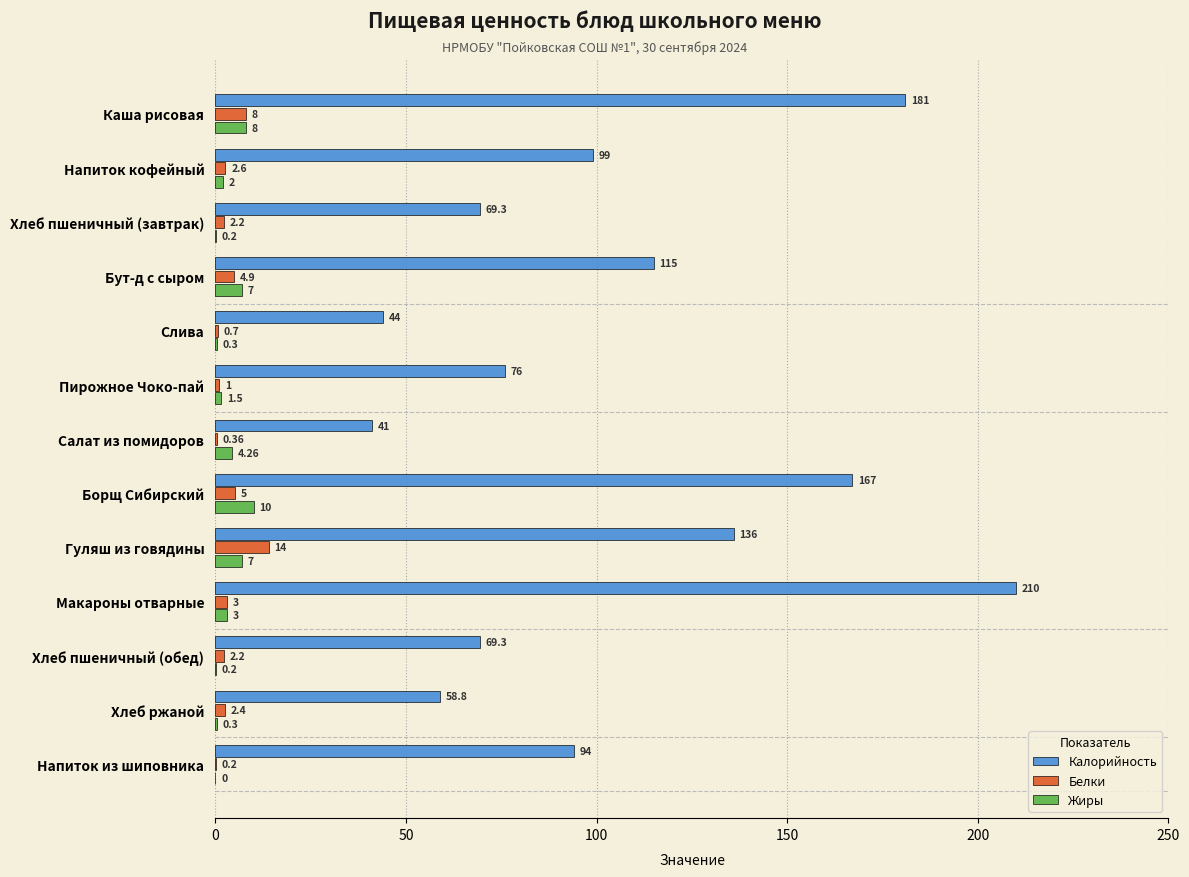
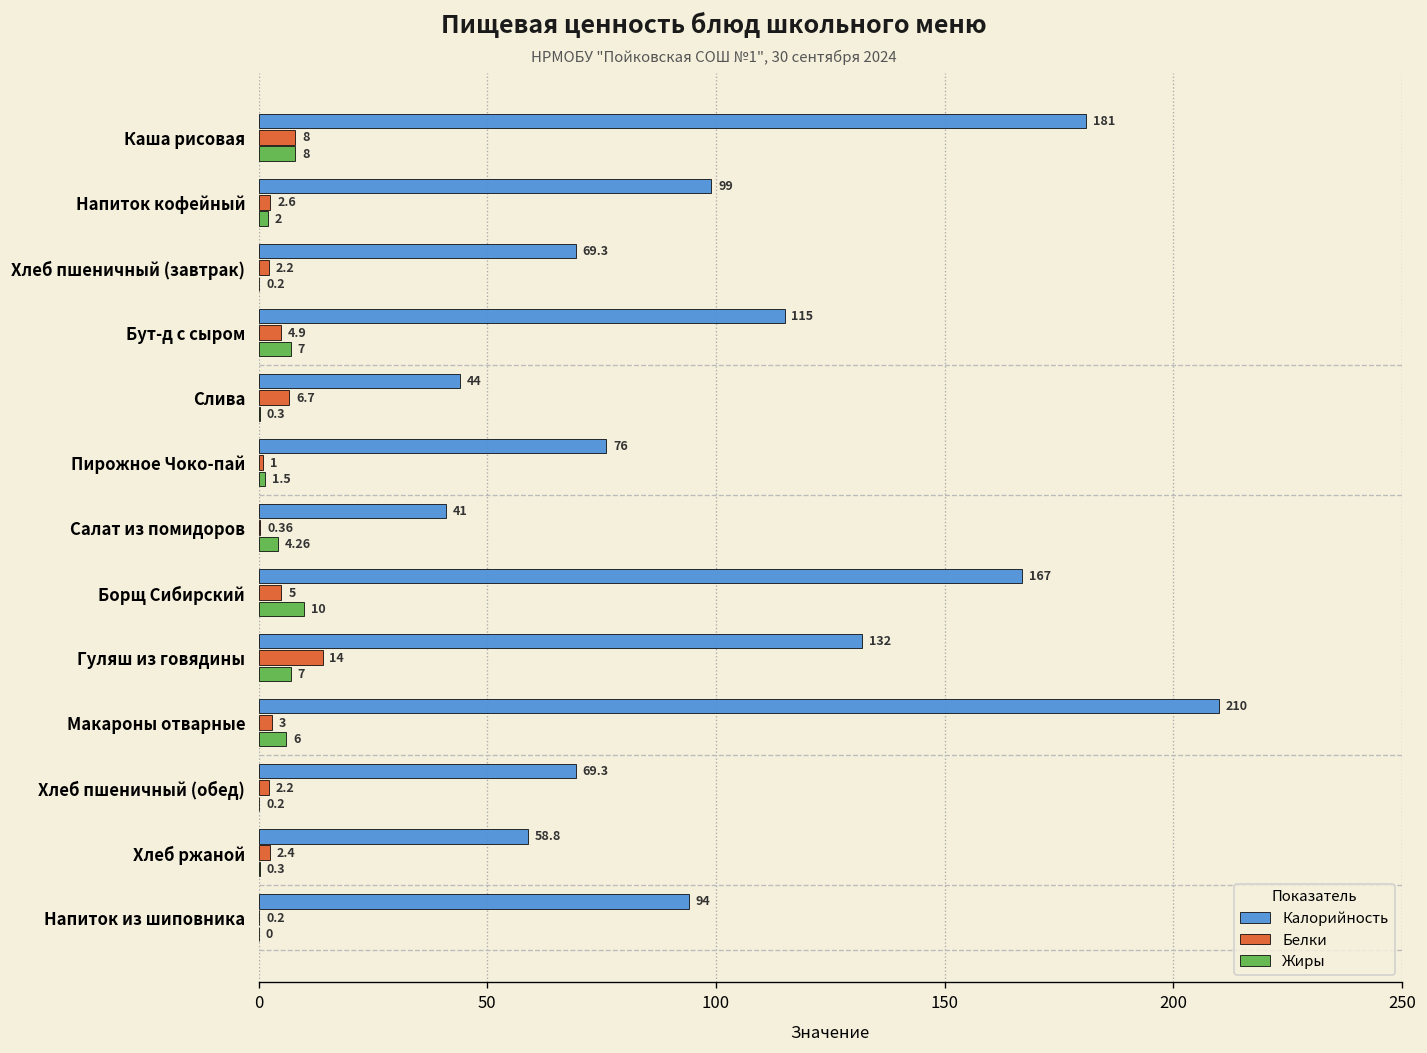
  {
    "Калорийность": {
      "Каша рисовая": 181,
      "Напиток кофейный": 99,
      "Хлеб пшеничный (завтрак)": 69.3,
      "Бут-д с сыром": 115,
      "Слива": 44,
      "Пирожное Чоко-пай": 76,
      "Салат из помидоров": 41,
      "Борщ Сибирский": 167,
-     "Гуляш из говядины": 136,
+     "Гуляш из говядины": 132,
      "Макароны отварные": 210,
      "Хлеб пшеничный (обед)": 69.3,
      "Хлеб ржаной": 58.8,
      "Напиток из шиповника": 94
    },
    "Белки": {
      "Каша рисовая": 8,
      "Напиток кофейный": 2.6,
      "Хлеб пшеничный (завтрак)": 2.2,
      "Бут-д с сыром": 4.9,
-     "Слива": 0.7,
+     "Слива": 6.7,
      "Пирожное Чоко-пай": 1,
      "Салат из помидоров": 0.36,
      "Борщ Сибирский": 5,
      "Гуляш из говядины": 14,
      "Макароны отварные": 3,
      "Хлеб пшеничный (обед)": 2.2,
      "Хлеб ржаной": 2.4,
      "Напиток из шиповника": 0.2
    },
    "Жиры": {
      "Каша рисовая": 8,
      "Напиток кофейный": 2,
      "Хлеб пшеничный (завтрак)": 0.2,
      "Бут-д с сыром": 7,
      "Слива": 0.3,
      "Пирожное Чоко-пай": 1.5,
      "Салат из помидоров": 4.26,
      "Борщ Сибирский": 10,
      "Гуляш из говядины": 7,
-     "Макароны отварные": 3,
+     "Макароны отварные": 6,
      "Хлеб пшеничный (обед)": 0.2,
      "Хлеб ржаной": 0.3,
      "Напиток из шиповника": 0
    }
  }
